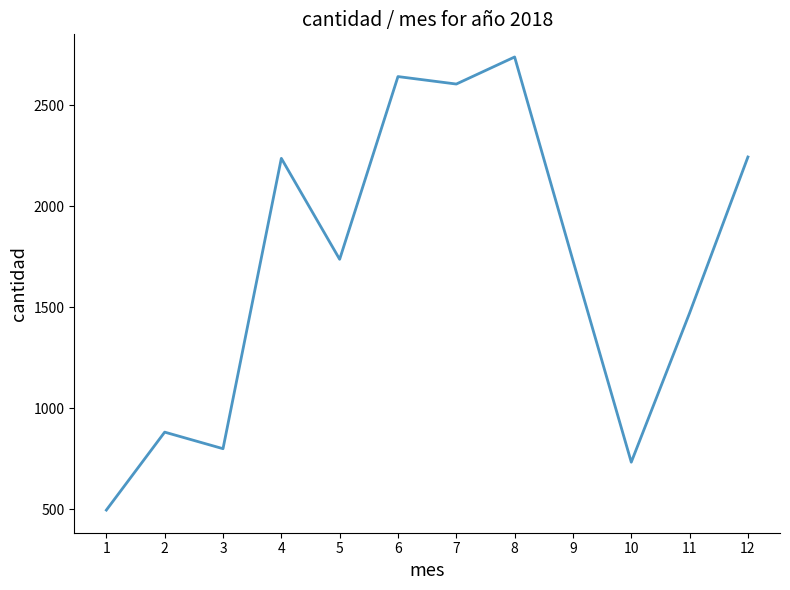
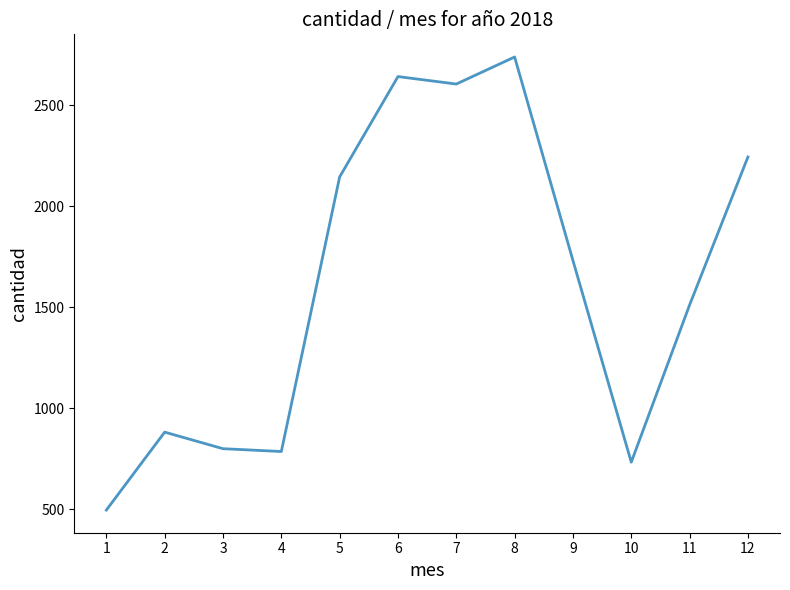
  {
    "1": 500,
    "2": 880,
    "3": 800,
-   "4": 2240,
-   "5": 1740,
+   "4": 790,
+   "5": 2150,
    "6": 2640,
    "7": 2610,
    "8": 2740,
    "9": 1730,
    "10": 730,
-   "11": 1470,
+   "11": 1510,
    "12": 2240
  }
